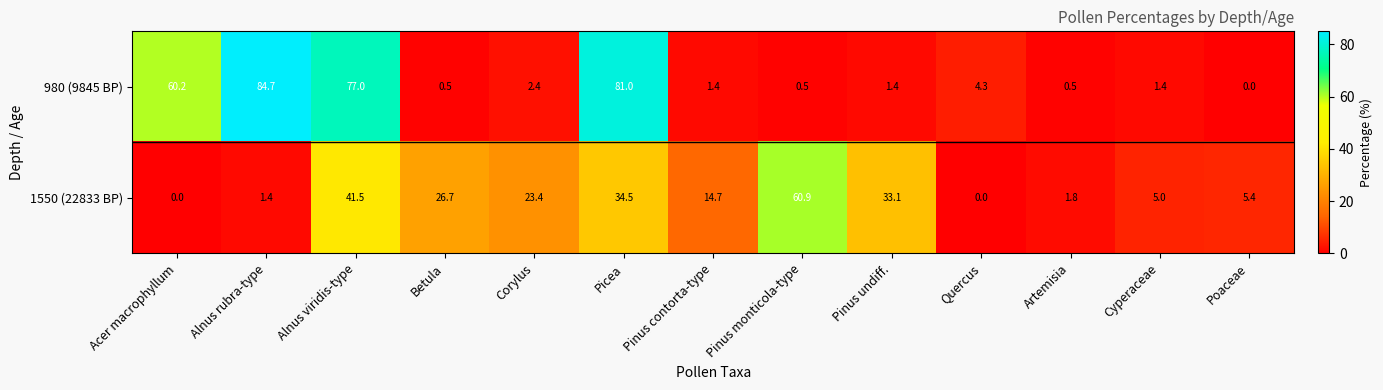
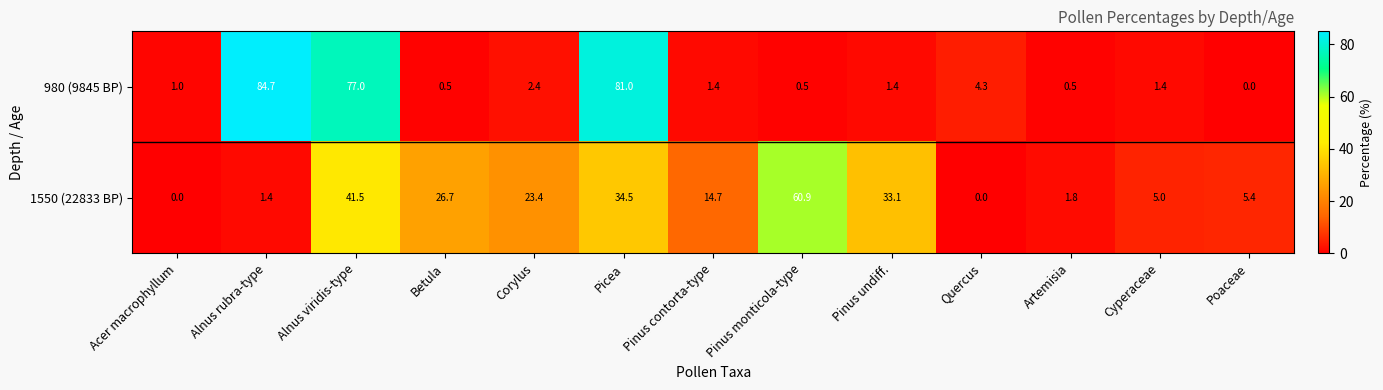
  {
    "980 (9845 BP)": {
-     "Acer macrophyllum": 60.2,
+     "Acer macrophyllum": 1.0,
      "Alnus rubra-type": 84.7,
      "Alnus viridis-type": 77.0,
      "Betula": 0.5,
      "Corylus": 2.4,
      "Picea": 81.0,
      "Pinus contorta-type": 1.4,
      "Pinus monticola-type": 0.5,
      "Pinus undiff.": 1.4,
      "Quercus": 4.3,
      "Artemisia": 0.5,
      "Cyperaceae": 1.4,
      "Poaceae": 0.0
    },
    "1550 (22833 BP)": {
      "Acer macrophyllum": 0.0,
      "Alnus rubra-type": 1.4,
      "Alnus viridis-type": 41.5,
      "Betula": 26.7,
      "Corylus": 23.4,
      "Picea": 34.5,
      "Pinus contorta-type": 14.7,
      "Pinus monticola-type": 60.9,
      "Pinus undiff.": 33.1,
      "Quercus": 0.0,
      "Artemisia": 1.8,
      "Cyperaceae": 5.0,
      "Poaceae": 5.4
    }
  }
